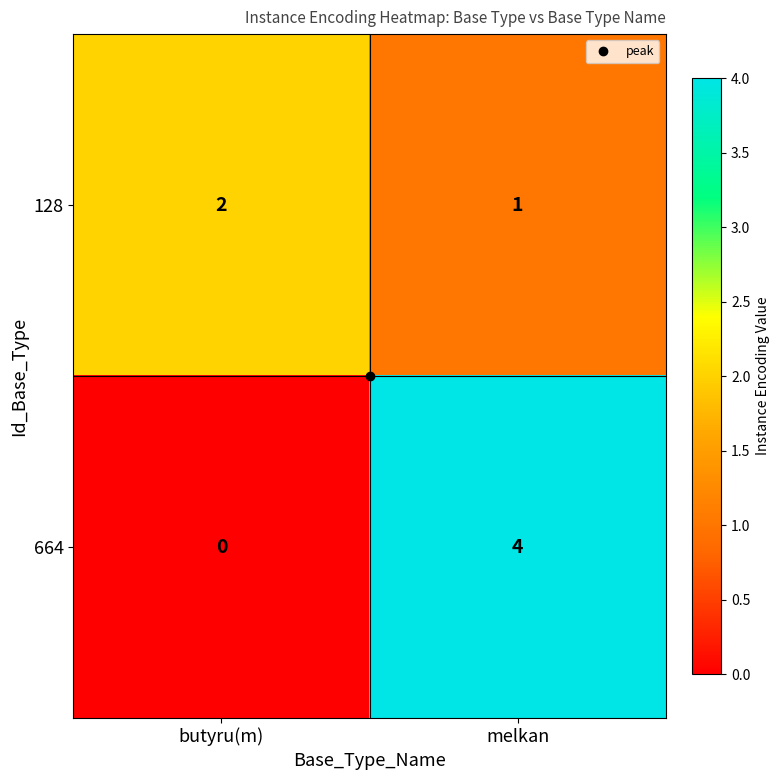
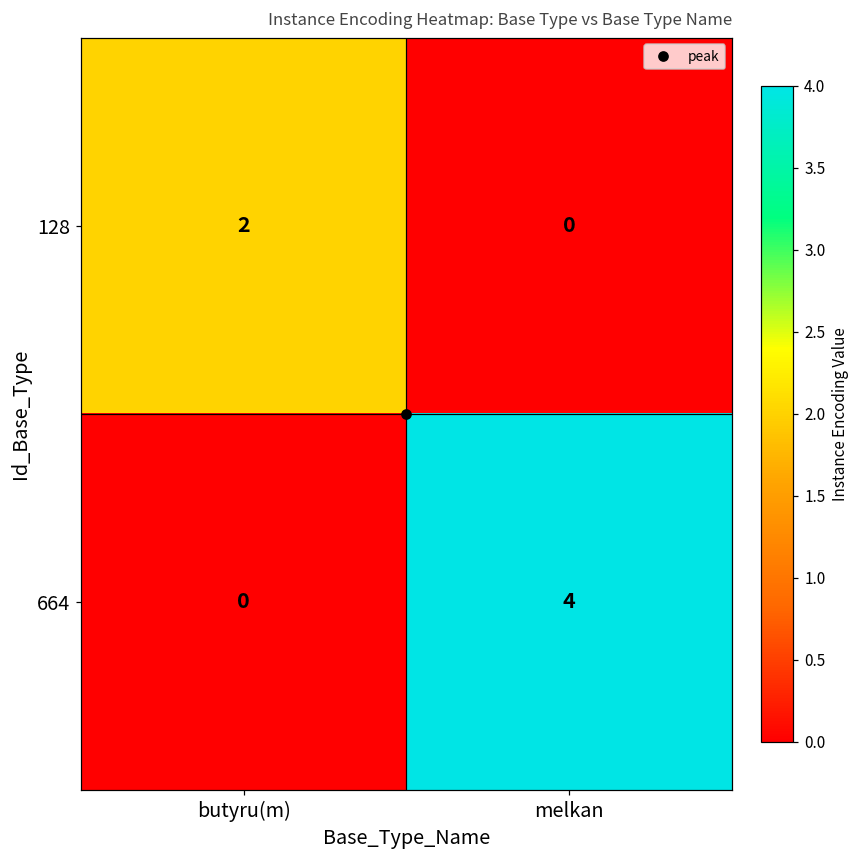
  {
    "128": {
      "butyru(m)": 2,
-     "melkan": 1
+     "melkan": 0
    },
    "664": {
      "butyru(m)": 0,
      "melkan": 4
    }
  }
